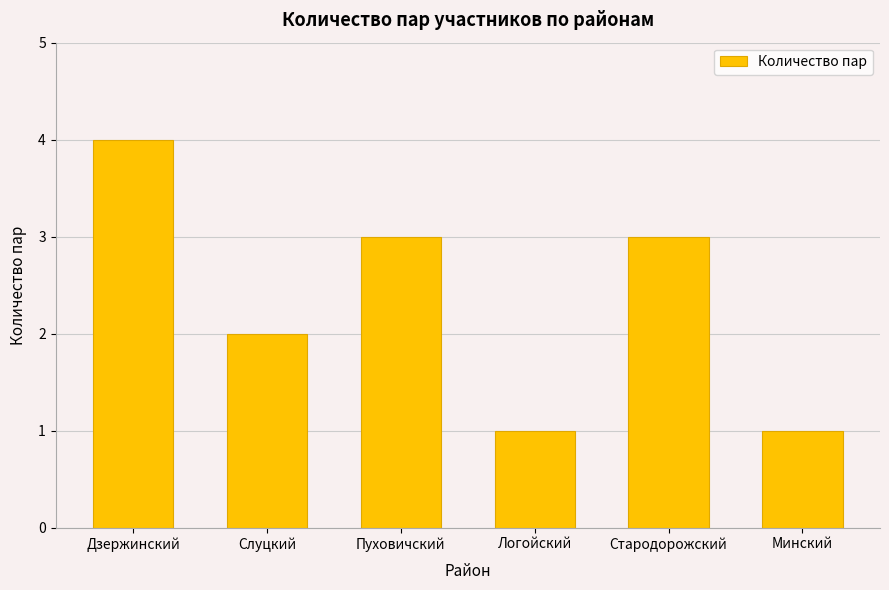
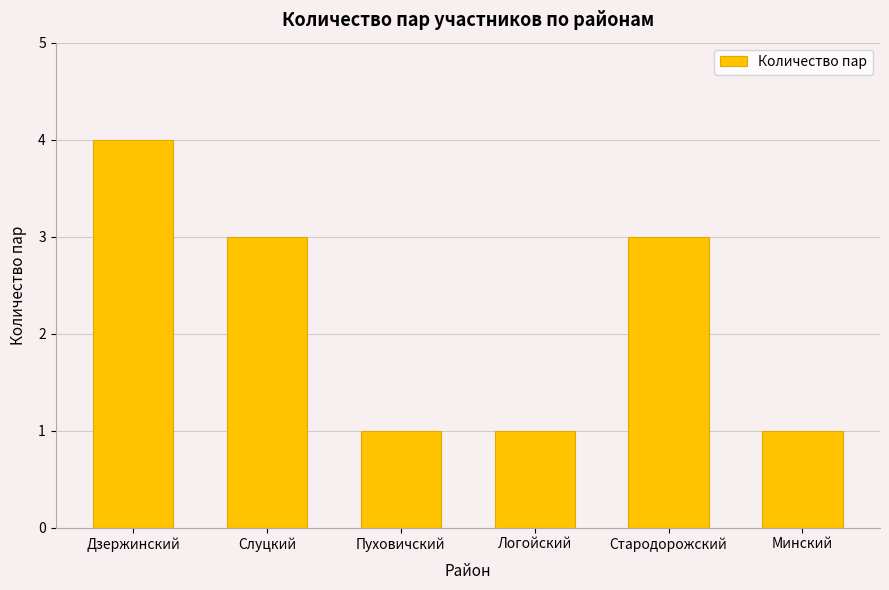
  {
    "Дзержинский": 4,
-   "Слуцкий": 2,
-   "Пуховичский": 3,
+   "Слуцкий": 3,
+   "Пуховичский": 1,
    "Логойский": 1,
    "Стародорожский": 3,
    "Минский": 1
  }
